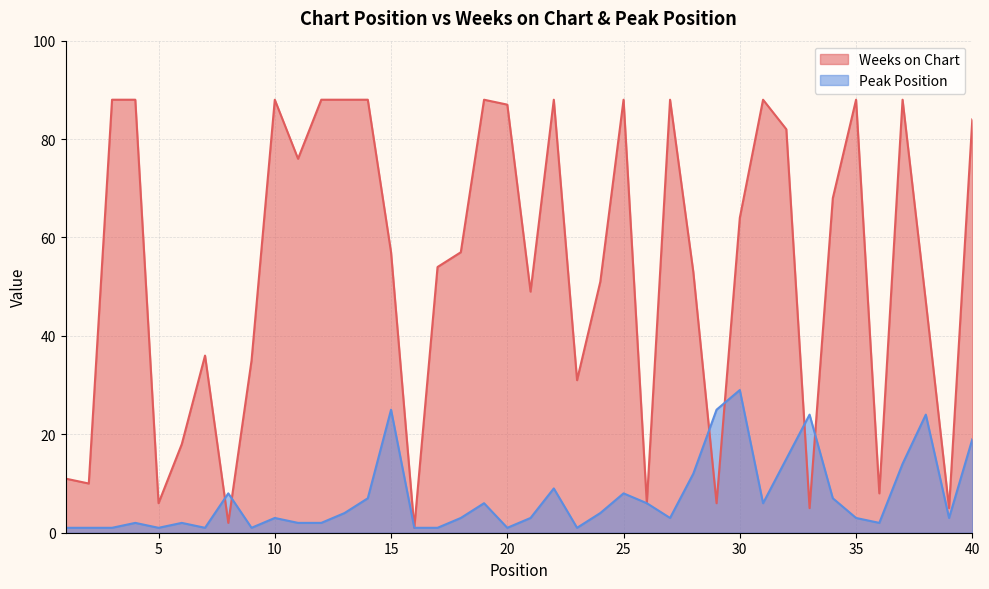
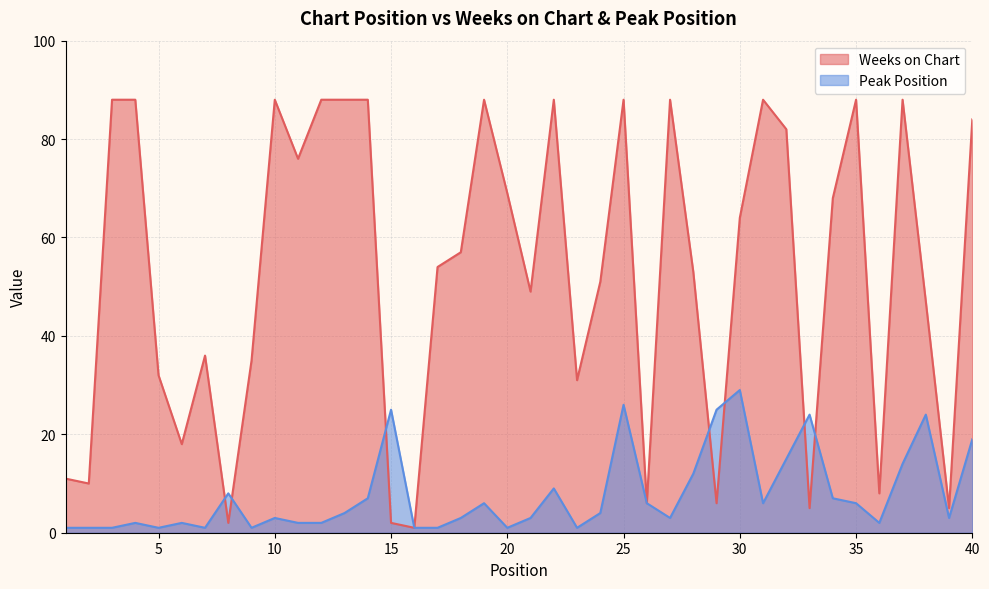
  {
    "Weeks on Chart": {
-     "5": 6,
+     "5": 32,
      "10": 88,
-     "15": 57,
-     "20": 87,
+     "15": 2,
+     "20": 69,
      "25": 88,
      "30": 64,
      "35": 88,
      "40": 84
    },
    "Peak Position": {
      "5": 1,
      "10": 3,
      "15": 25,
      "20": 1,
-     "25": 8,
+     "25": 26,
      "30": 29,
-     "35": 3,
+     "35": 6,
      "40": 19
    }
  }
